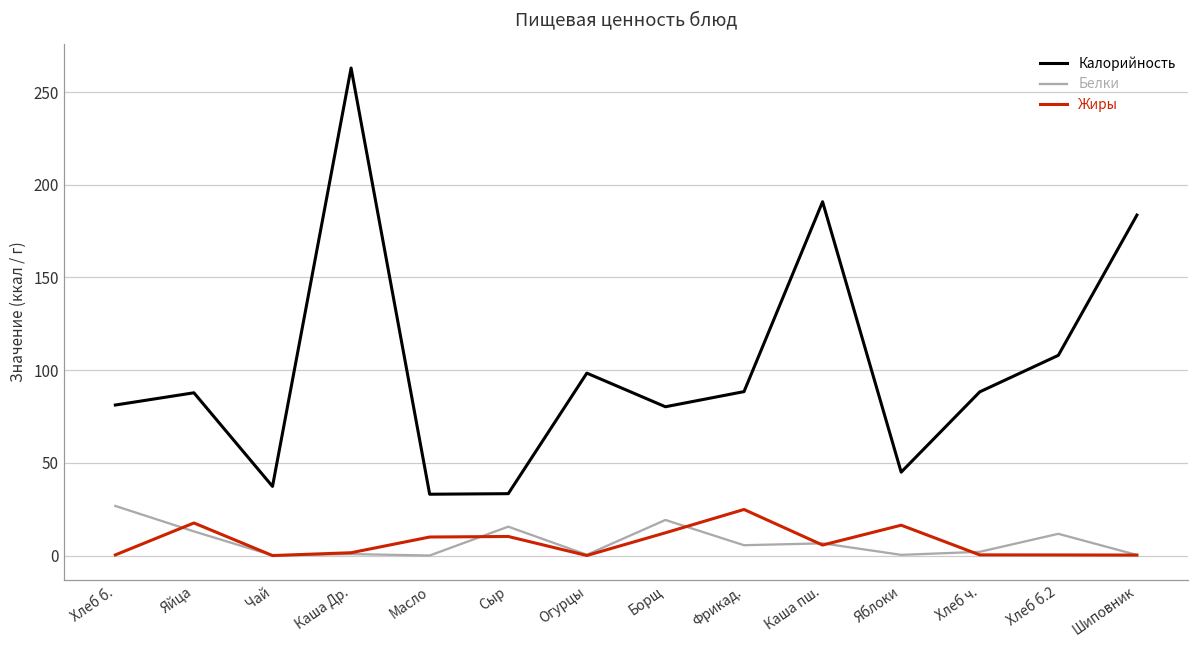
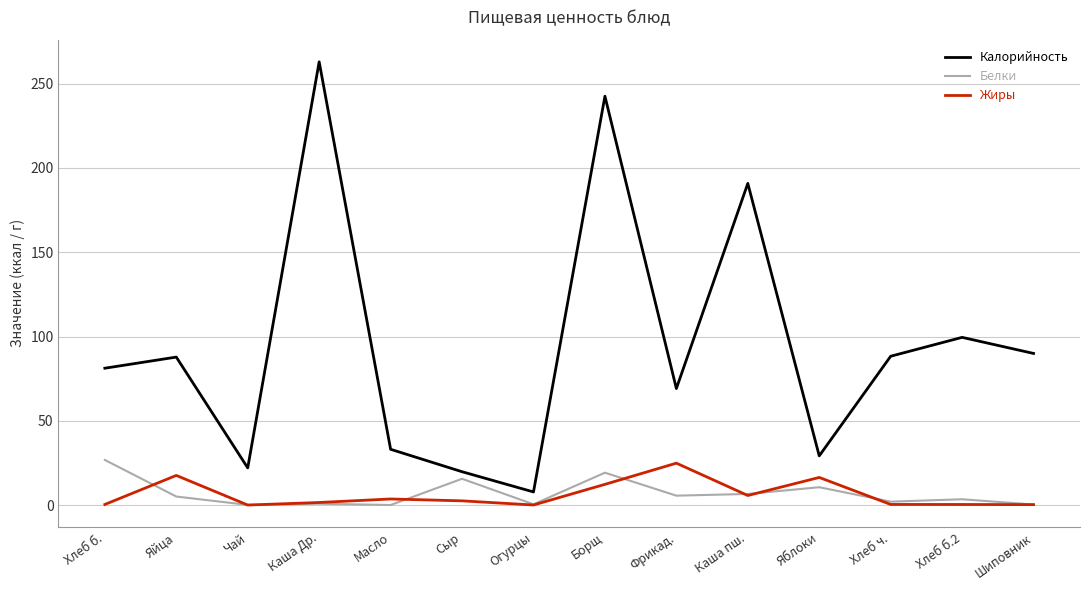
  {
    "Калорийность": {
      "Хлеб б.": 81,
      "Яйца": 88,
-     "Чай": 37,
+     "Чай": 22,
      "Каша Др.": 263,
      "Масло": 33,
-     "Сыр": 33,
-     "Огурцы": 98,
-     "Борщ": 80,
-     "Фрикад.": 88,
+     "Сыр": 20,
+     "Огурцы": 8,
+     "Борщ": 243,
+     "Фрикад.": 69,
      "Каша пш.": 191,
-     "Яблоки": 45,
+     "Яблоки": 29,
      "Хлеб ч.": 88,
-     "Хлеб б.2": 108,
-     "Шиповник": 184
+     "Хлеб б.2": 100,
+     "Шиповник": 90
    },
    "Белки": {
      "Хлеб б.": 27,
-     "Яйца": 13,
+     "Яйца": 5,
      "Масло": 0,
      "Сыр": 16,
      "Борщ": 19,
      "Фрикад.": 6,
-     "Яблоки": 0,
+     "Яблоки": 11,
      "Хлеб ч.": 2,
-     "Хлеб б.2": 12
+     "Хлеб б.2": 3
    },
    "Жиры": {
      "Хлеб б.": 0,
      "Яйца": 18,
-     "Масло": 10,
-     "Сыр": 10,
+     "Масло": 4,
+     "Сыр": 3,
      "Борщ": 12,
      "Фрикад.": 25,
      "Яблоки": 16,
      "Хлеб ч.": 0,
      "Хлеб б.2": 0
    }
  }
